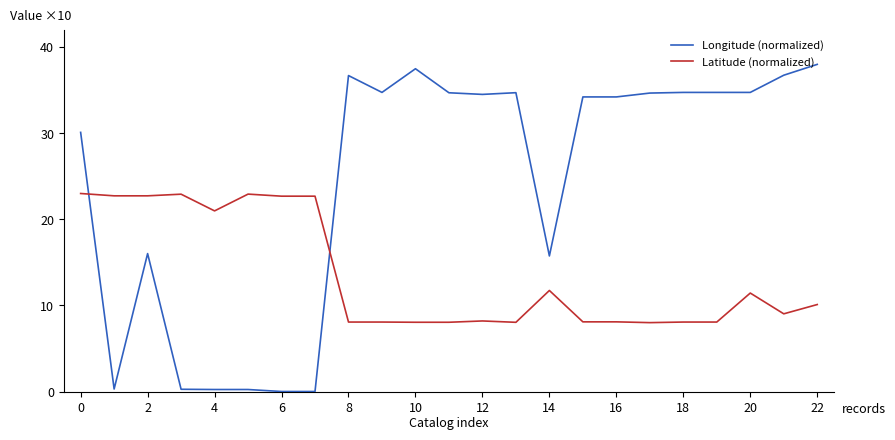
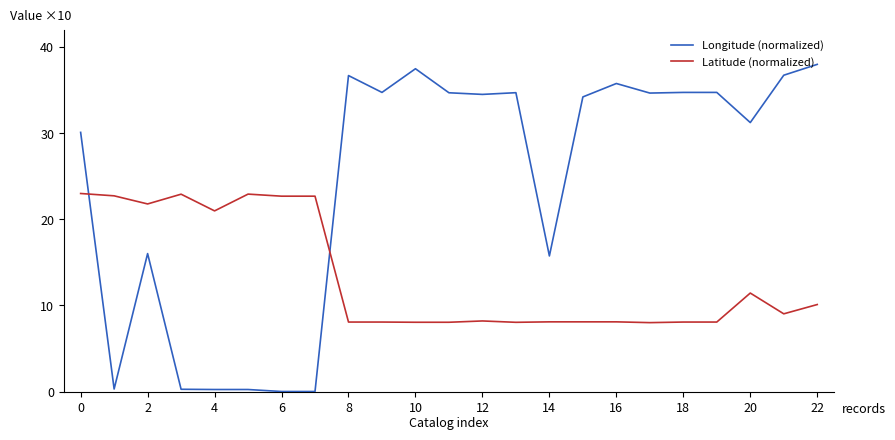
  {
    "Longitude (normalized)": {
      "0": 30,
      "2": 16,
      "4": 0,
      "6": 0,
      "8": 37,
      "10": 37,
      "12": 35,
      "14": 16,
-     "16": 34,
+     "16": 36,
      "18": 35,
-     "20": 35,
+     "20": 31,
      "22": 38
    },
    "Latitude (normalized)": {
      "0": 23,
-     "2": 23,
+     "2": 22,
      "4": 21,
      "6": 23,
      "8": 8,
      "10": 8,
      "12": 8,
-     "14": 12,
+     "14": 8,
      "16": 8,
      "18": 8,
      "20": 11,
      "22": 10
    }
  }
